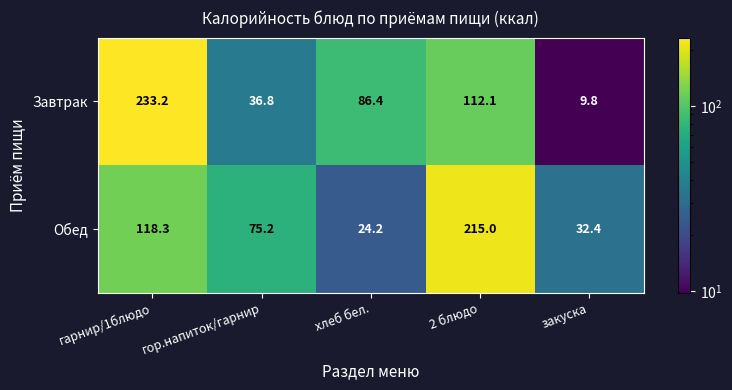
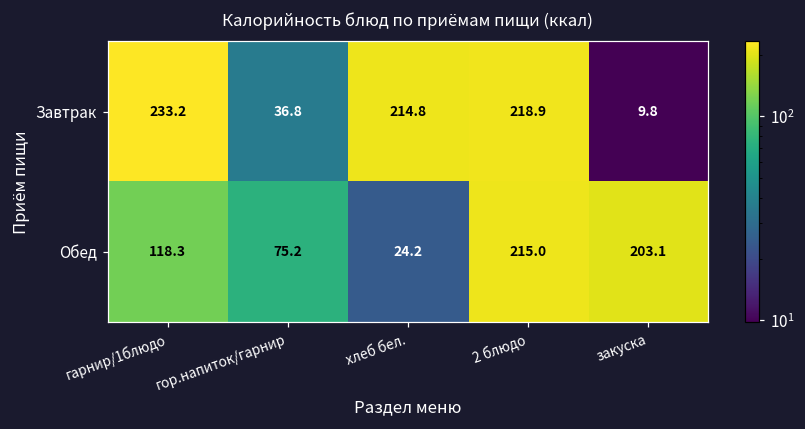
  {
    "Завтрак": {
      "гарнир/1блюдо": 233.2,
      "гор.напиток/гарнир": 36.8,
-     "хлеб бел.": 86.4,
-     "2 блюдо": 112.1,
+     "хлеб бел.": 214.8,
+     "2 блюдо": 218.9,
      "закуска": 9.8
    },
    "Обед": {
      "гарнир/1блюдо": 118.3,
      "гор.напиток/гарнир": 75.2,
      "хлеб бел.": 24.2,
      "2 блюдо": 215.0,
-     "закуска": 32.4
+     "закуска": 203.1
    }
  }
